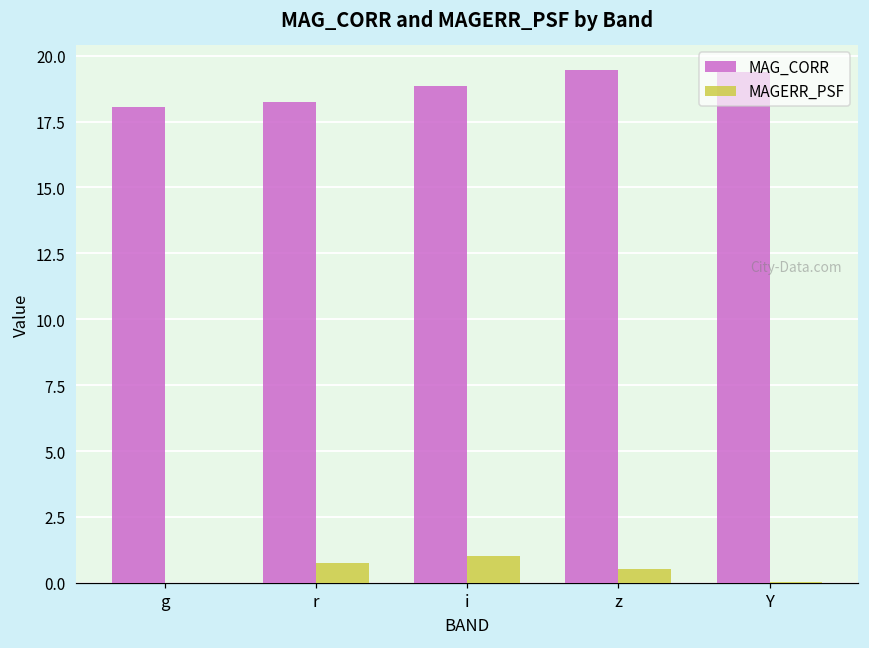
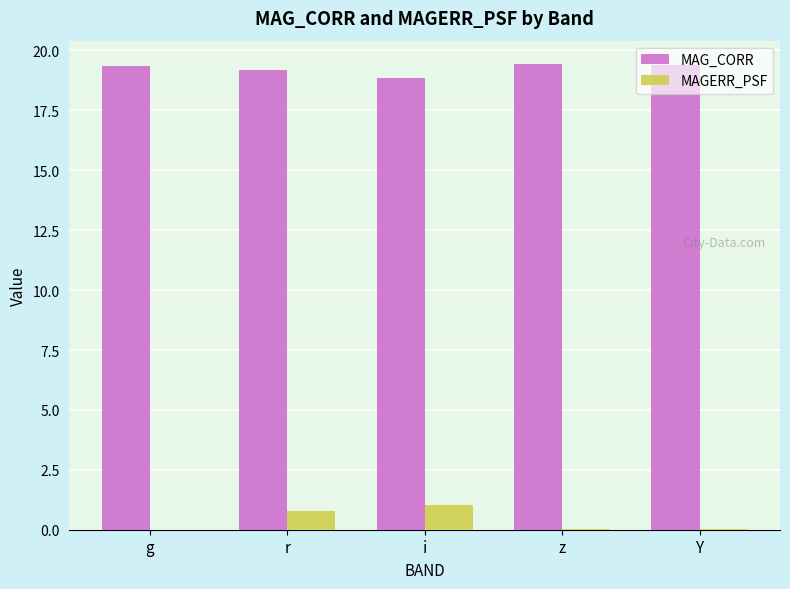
  {
    "MAG_CORR": {
-     "g": 18.1,
-     "r": 18.3,
+     "g": 19.3,
+     "r": 19.2,
      "i": 18.9,
      "z": 19.4
    },
    "MAGERR_PSF": {
      "r": 0.8,
      "i": 1.0,
-     "z": 0.5
+     "z": 0.0
    }
  }
